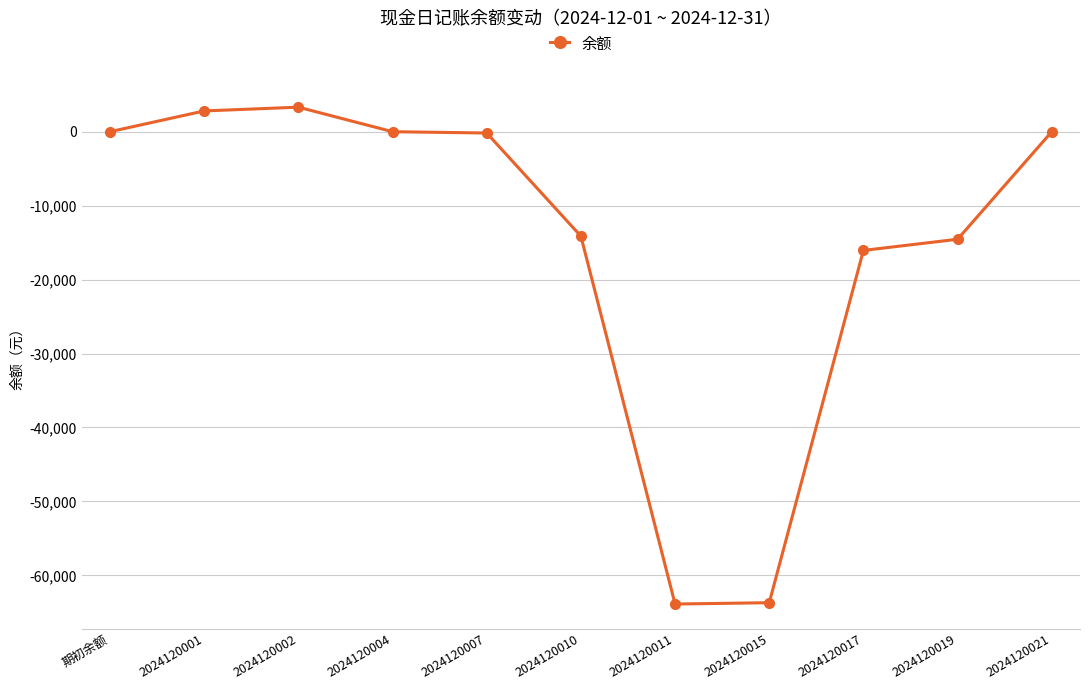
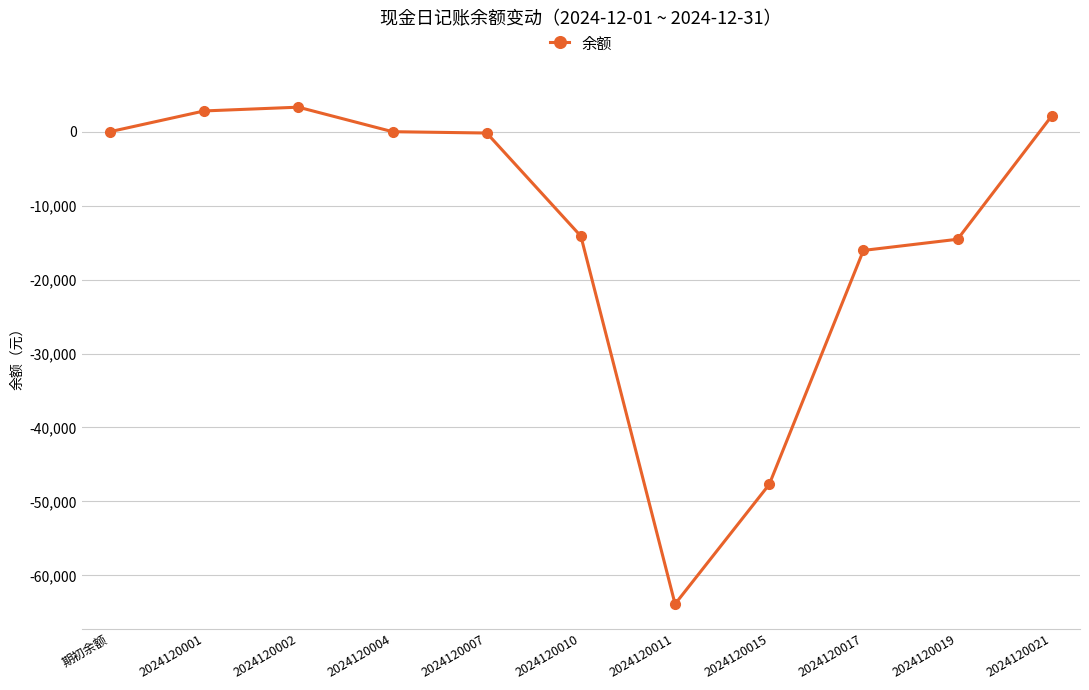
  {
    "期初余额": "0",
    "2024120001": "3,000",
    "2024120002": "3,000",
    "2024120004": "0",
    "2024120007": "0",
    "2024120010": "-14,000",
    "2024120011": "-64,000",
-   "2024120015": "-64,000",
+   "2024120015": "-48,000",
    "2024120017": "-16,000",
    "2024120019": "-15,000",
-   "2024120021": "0"
+   "2024120021": "2,000"
  }
